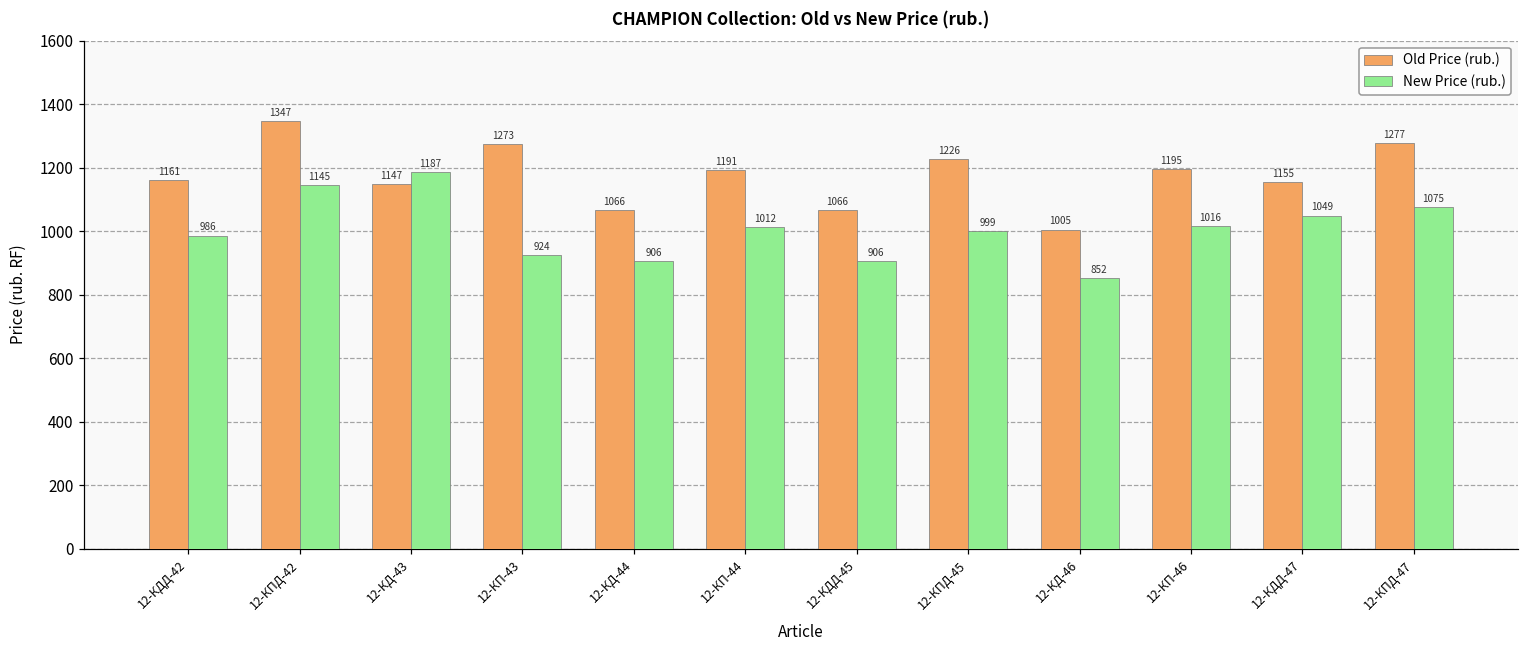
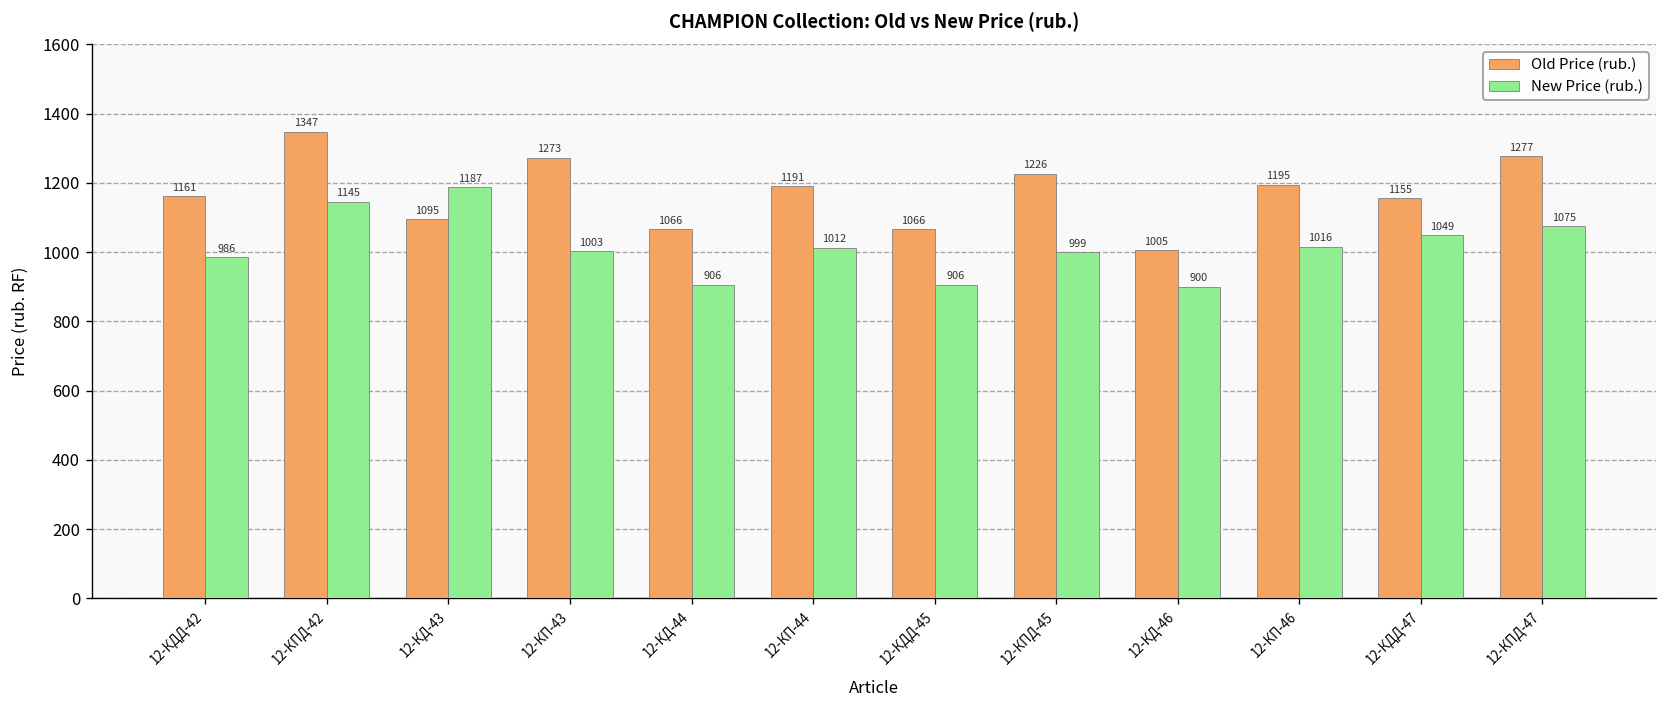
  {
    "Old Price (rub.)": {
      "12-КДД-42": 1161,
      "12-КПД-42": 1347,
-     "12-КД-43": 1147,
+     "12-КД-43": 1095,
      "12-КП-43": 1273,
      "12-КД-44": 1066,
      "12-КП-44": 1191,
      "12-КДД-45": 1066,
      "12-КПД-45": 1226,
      "12-КД-46": 1005,
      "12-КП-46": 1195,
      "12-КДД-47": 1155,
      "12-КПД-47": 1277
    },
    "New Price (rub.)": {
      "12-КДД-42": 986,
      "12-КПД-42": 1145,
      "12-КД-43": 1187,
-     "12-КП-43": 924,
+     "12-КП-43": 1003,
      "12-КД-44": 906,
      "12-КП-44": 1012,
      "12-КДД-45": 906,
      "12-КПД-45": 999,
-     "12-КД-46": 852,
+     "12-КД-46": 900,
      "12-КП-46": 1016,
      "12-КДД-47": 1049,
      "12-КПД-47": 1075
    }
  }
